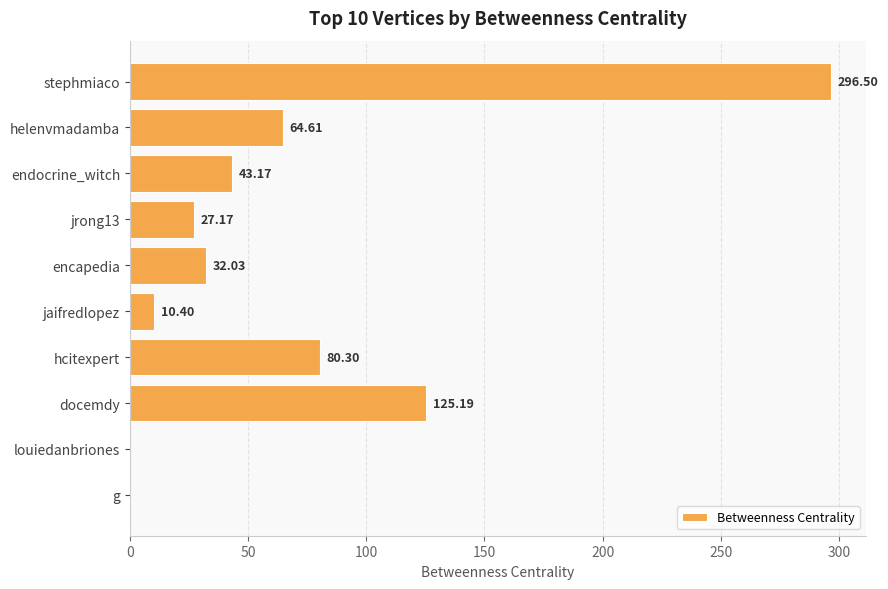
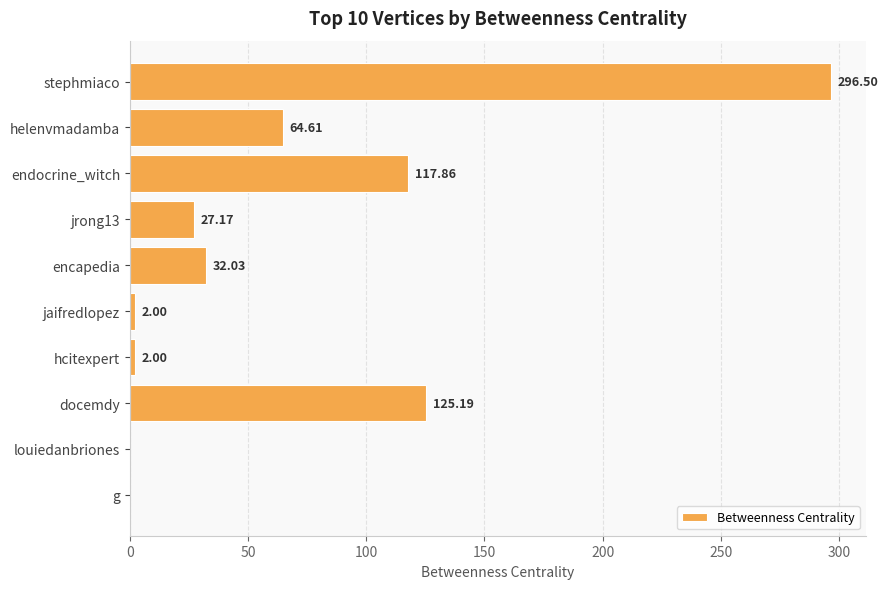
  {
    "stephmiaco": 296.50,
    "helenvmadamba": 64.61,
-   "endocrine_witch": 43.17,
+   "endocrine_witch": 117.86,
    "jrong13": 27.17,
    "encapedia": 32.03,
-   "jaifredlopez": 10.40,
-   "hcitexpert": 80.30,
+   "jaifredlopez": 2.00,
+   "hcitexpert": 2.00,
    "docemdy": 125.19
  }
